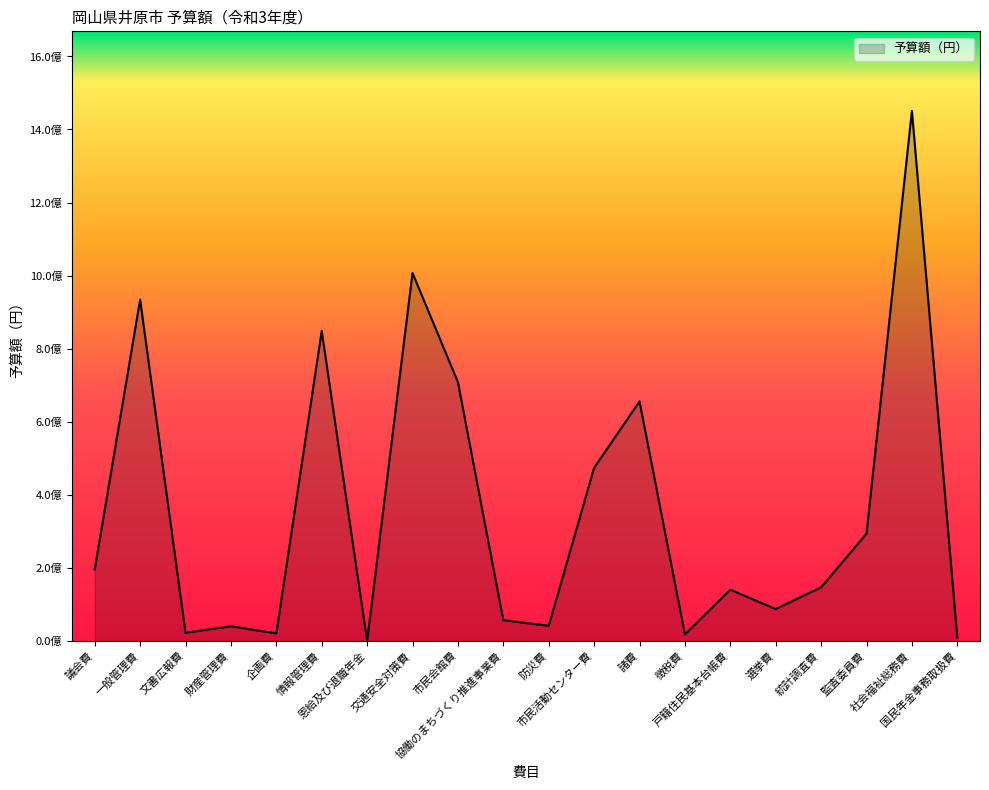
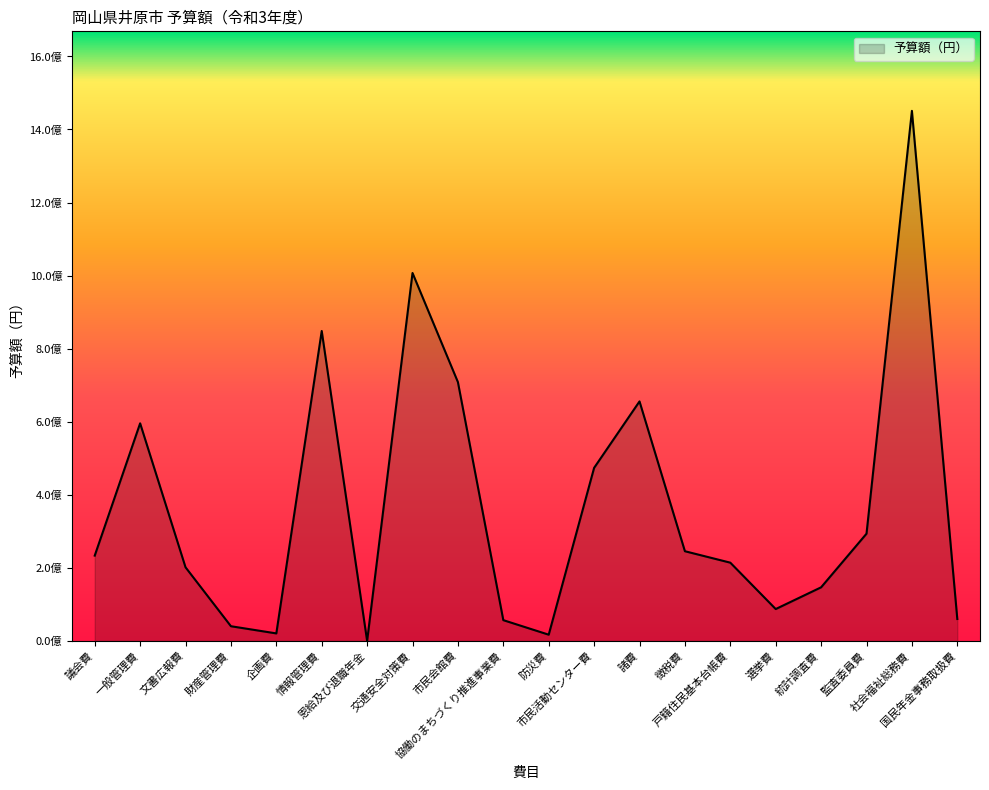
  {
-   "議会費": "2.0億",
-   "一般管理費": "9.3億",
-   "文書広報費": "0.2億",
+   "議会費": "2.3億",
+   "一般管理費": "6.0億",
+   "文書広報費": "2.0億",
    "財産管理費": "0.4億",
    "企画費": "0.2億",
    "情報管理費": "8.5億",
    "恩給及び退職年金": "0.0億",
    "交通安全対策費": "10.1億",
    "市民会館費": "7.1億",
    "協働のまちづくり推進事業費": "0.6億",
-   "防災費": "0.4億",
+   "防災費": "0.2億",
    "市民活動センター費": "4.7億",
    "諸費": "6.6億",
-   "徴税費": "0.2億",
-   "戸籍住民基本台帳費": "1.4億",
+   "徴税費": "2.5億",
+   "戸籍住民基本台帳費": "2.1億",
    "選挙費": "0.9億",
    "統計調査費": "1.5億",
    "監査委員費": "2.9億",
    "社会福祉総務費": "14.5億",
-   "国民年金事務取扱費": "0.1億"
+   "国民年金事務取扱費": "0.6億"
  }
